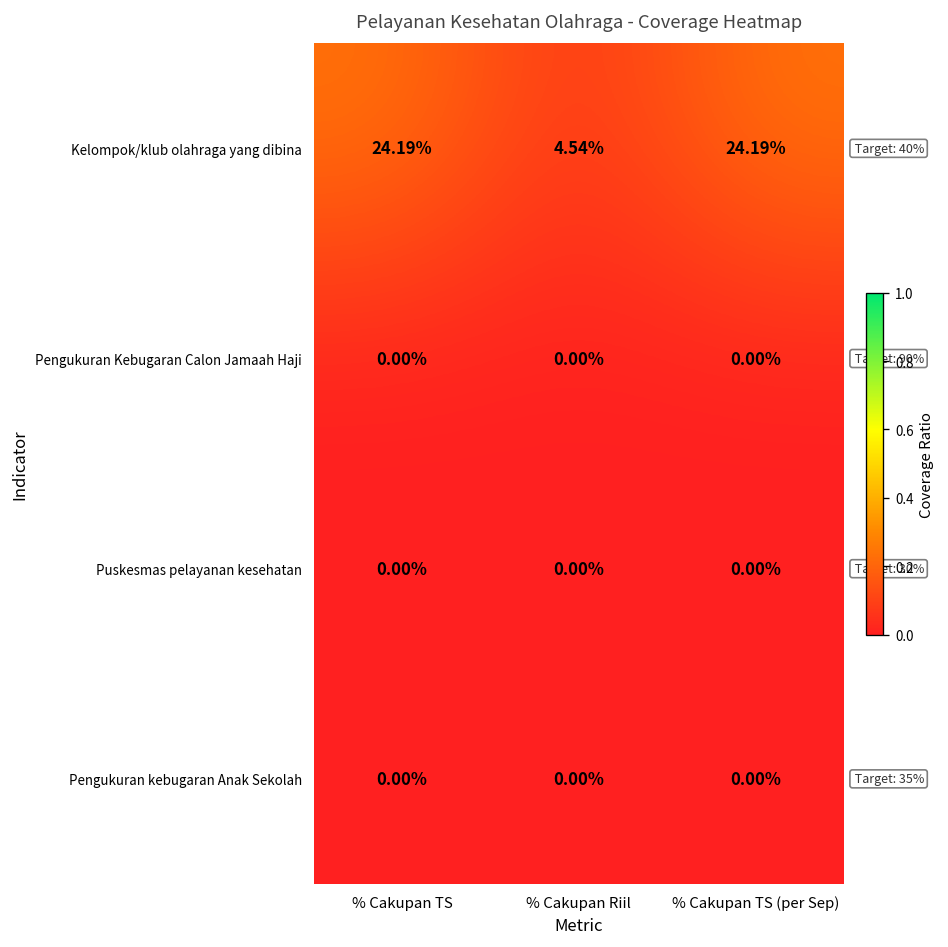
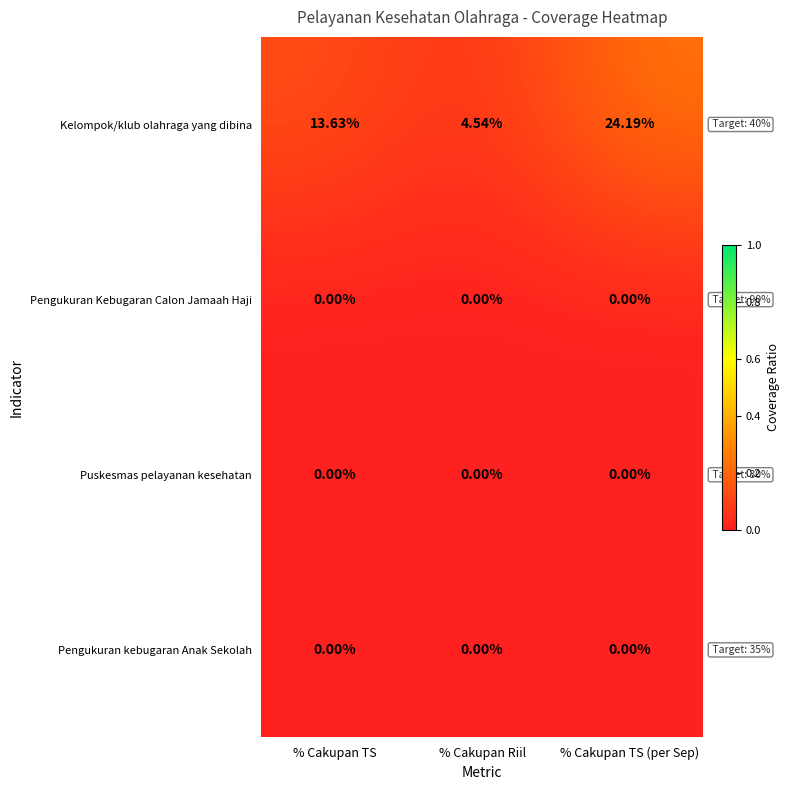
  {
    "Kelompok/klub olahraga yang dibina": {
-     "% Cakupan TS": "24.19%",
+     "% Cakupan TS": "13.63%",
      "% Cakupan Riil": "4.54%",
      "% Cakupan TS (per Sep)": "24.19%"
    },
    "Pengukuran Kebugaran Calon Jamaah Haji": {
      "% Cakupan TS": "0.00%",
      "% Cakupan Riil": "0.00%",
      "% Cakupan TS (per Sep)": "0.00%"
    },
    "Puskesmas pelayanan kesehatan": {
      "% Cakupan TS": "0.00%",
      "% Cakupan Riil": "0.00%",
      "% Cakupan TS (per Sep)": "0.00%"
    },
    "Pengukuran kebugaran Anak Sekolah": {
      "% Cakupan TS": "0.00%",
      "% Cakupan Riil": "0.00%",
      "% Cakupan TS (per Sep)": "0.00%"
    }
  }
